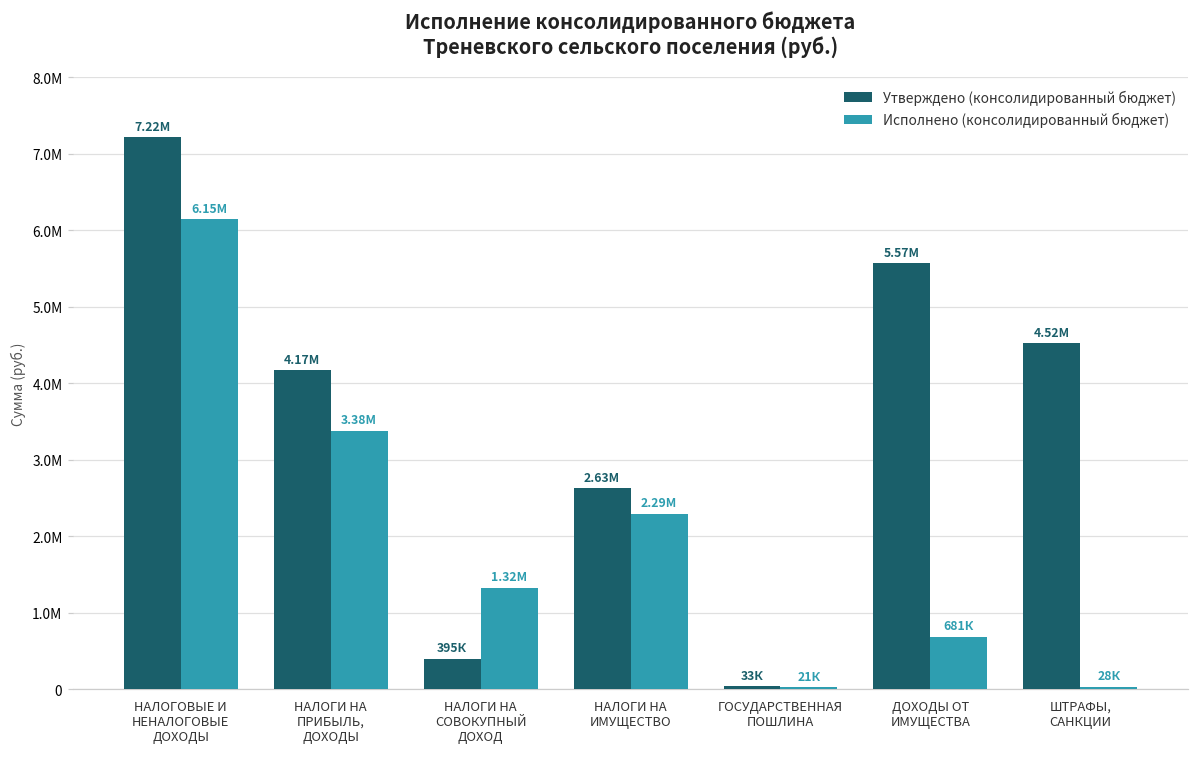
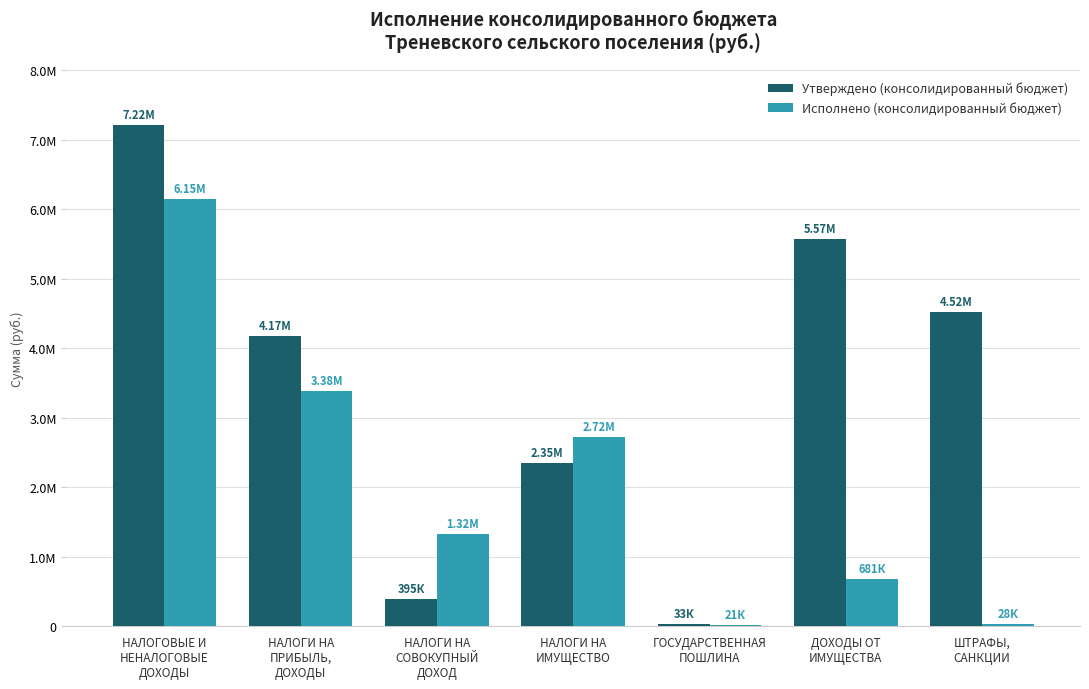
  {
    "Утверждено (консолидированный бюджет)": {
-     "НАЛОГИ НА ИМУЩЕСТВО": "2.63М"
+     "НАЛОГИ НА ИМУЩЕСТВО": "2.35М"
    },
    "Исполнено (консолидированный бюджет)": {
-     "НАЛОГИ НА ИМУЩЕСТВО": "2.29М"
+     "НАЛОГИ НА ИМУЩЕСТВО": "2.72М"
    }
  }
